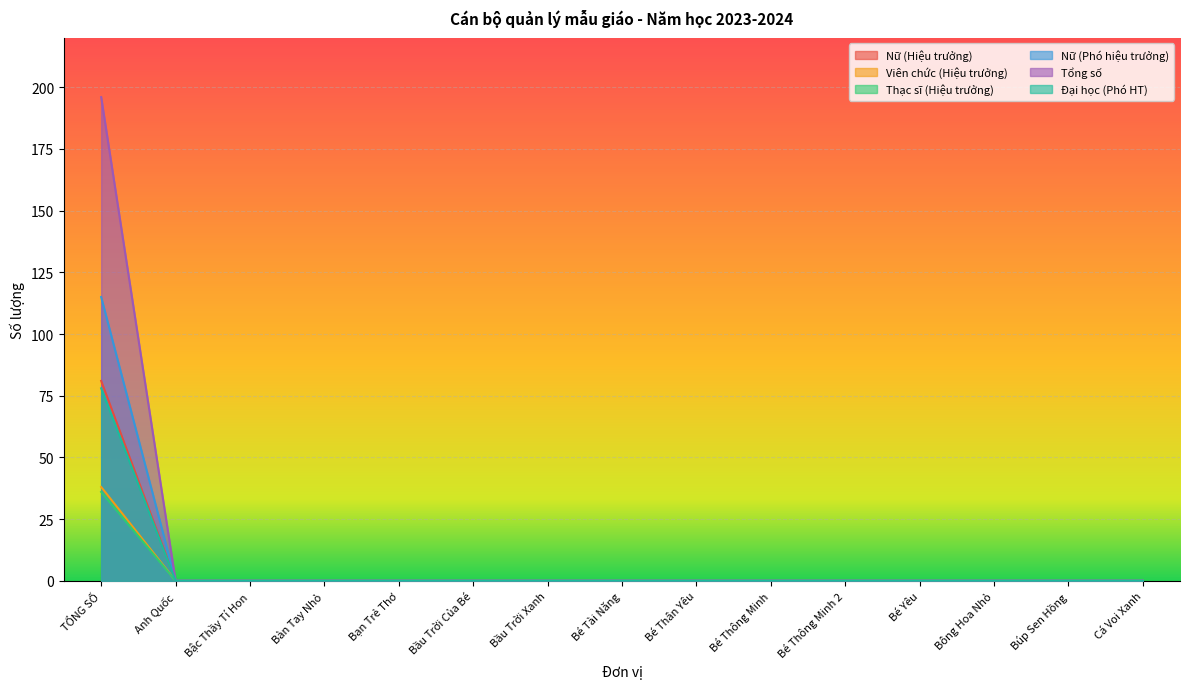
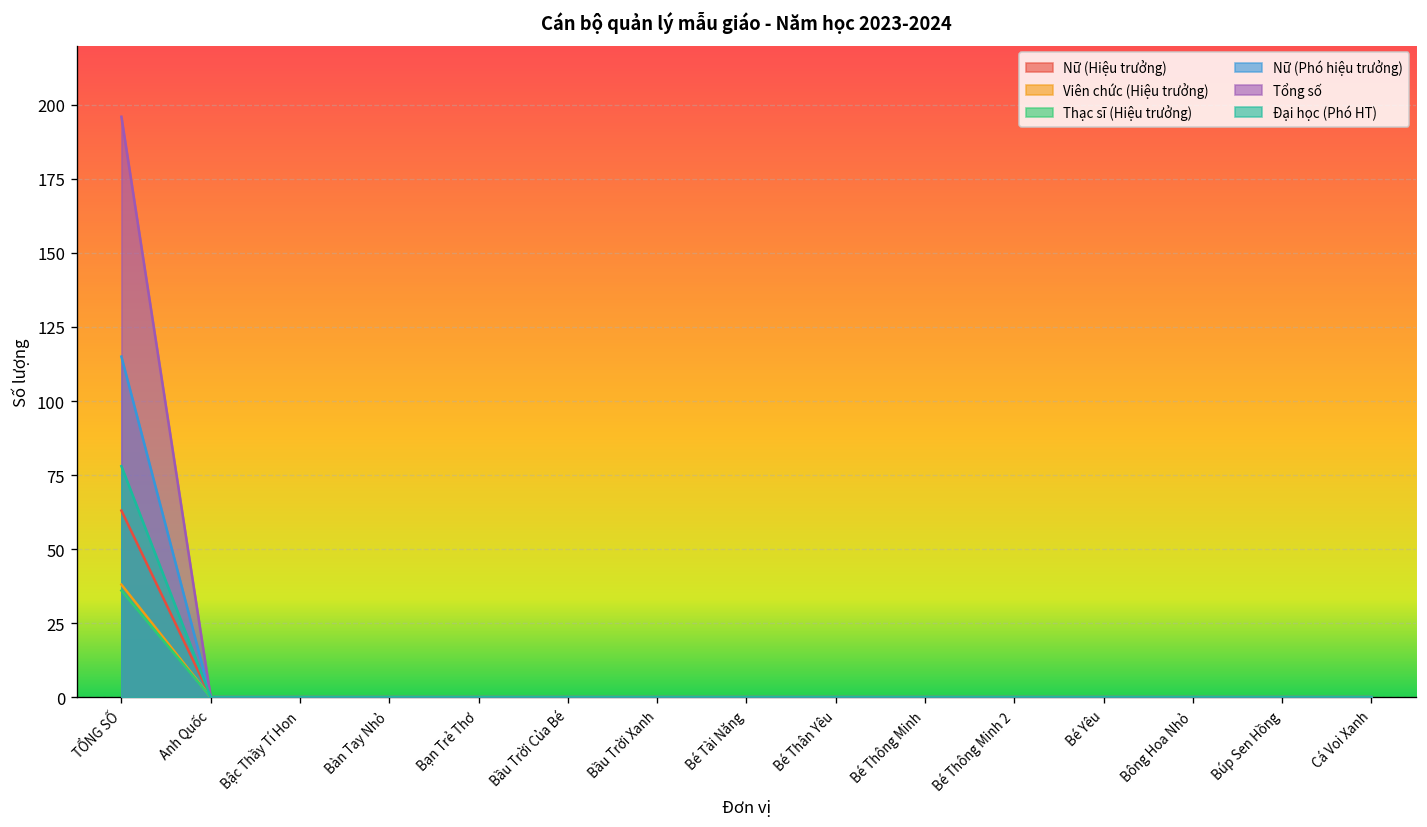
  {
    "Nữ (Hiệu trưởng)": {
-     "TỔNG SỐ": 81
+     "TỔNG SỐ": 63
    },
    "Viên chức (Hiệu trưởng)": {
      "TỔNG SỐ": 38
    },
    "Nữ (Phó hiệu trưởng)": {
      "TỔNG SỐ": 115
    },
    "Tổng số": {
      "TỔNG SỐ": 196
    }
  }
